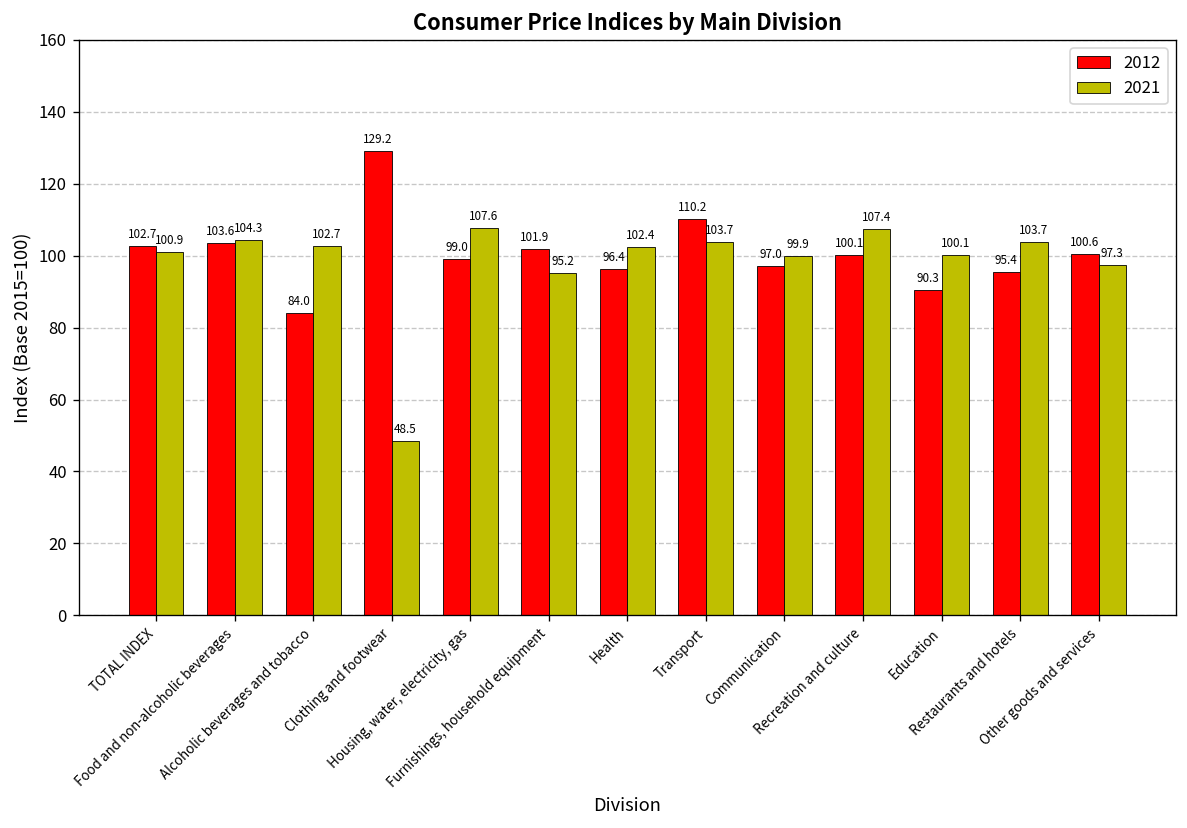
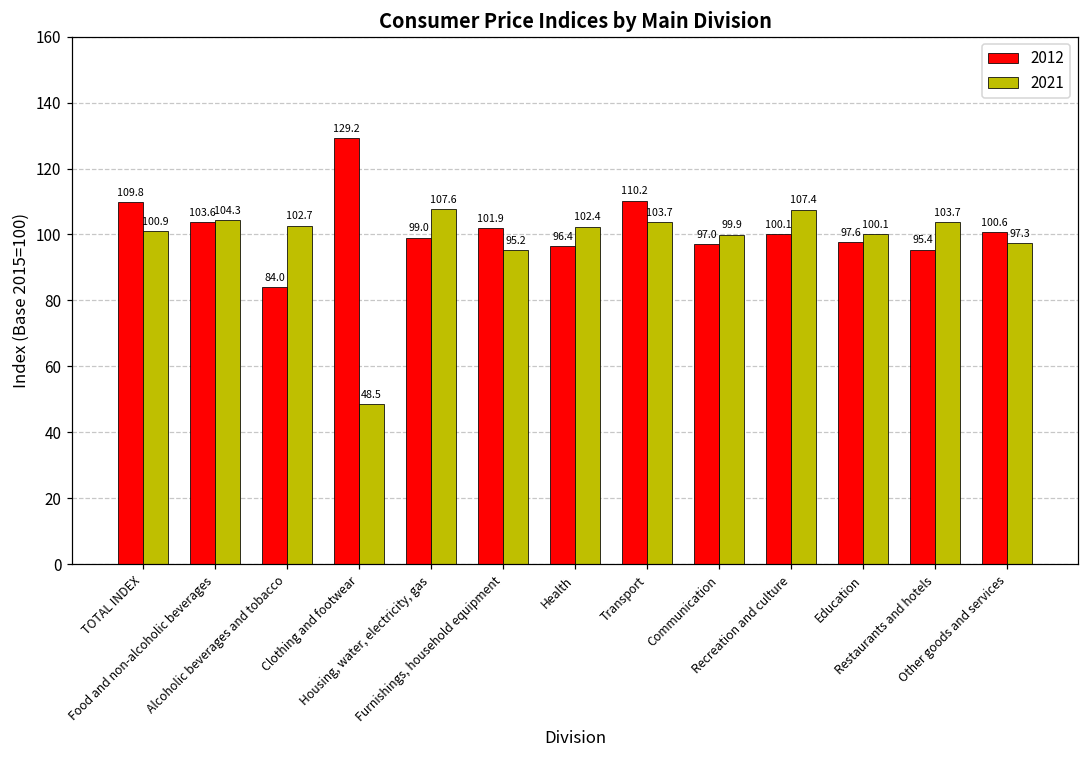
  {
    "2012": {
-     "TOTAL INDEX": 102.7,
+     "TOTAL INDEX": 109.8,
      "Food and non-alcoholic beverages": 103.6,
      "Alcoholic beverages and tobacco": 84.0,
      "Clothing and footwear": 129.2,
      "Housing, water, electricity, gas": 99.0,
      "Furnishings, household equipment": 101.9,
      "Health": 96.4,
      "Transport": 110.2,
      "Communication": 97.0,
      "Recreation and culture": 100.1,
-     "Education": 90.3,
+     "Education": 97.6,
      "Restaurants and hotels": 95.4,
      "Other goods and services": 100.6
    },
    "2021": {
      "TOTAL INDEX": 100.9,
      "Food and non-alcoholic beverages": 104.3,
      "Alcoholic beverages and tobacco": 102.7,
      "Clothing and footwear": 48.5,
      "Housing, water, electricity, gas": 107.6,
      "Furnishings, household equipment": 95.2,
      "Health": 102.4,
      "Transport": 103.7,
      "Communication": 99.9,
      "Recreation and culture": 107.4,
      "Education": 100.1,
      "Restaurants and hotels": 103.7,
      "Other goods and services": 97.3
    }
  }
